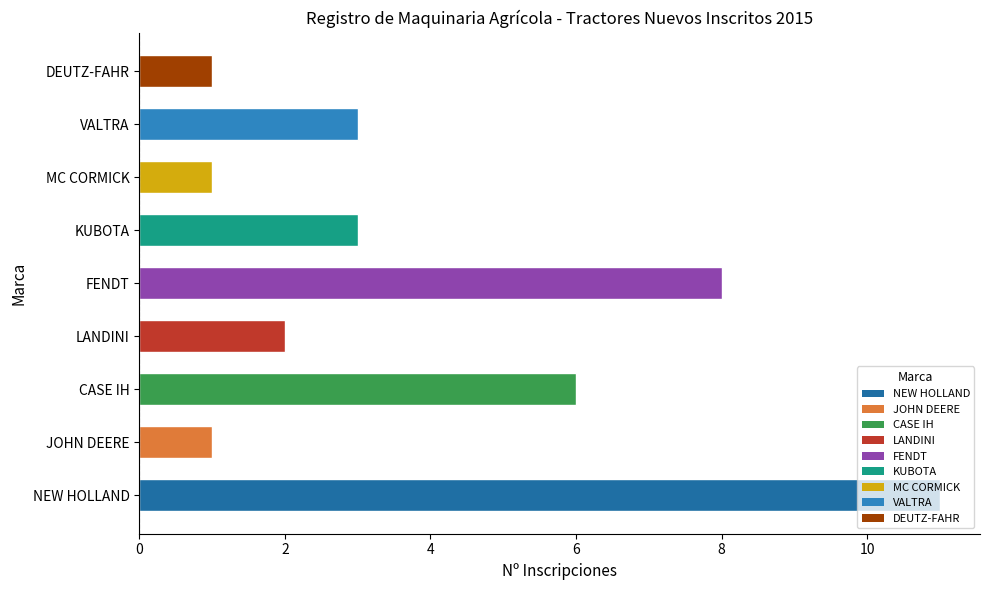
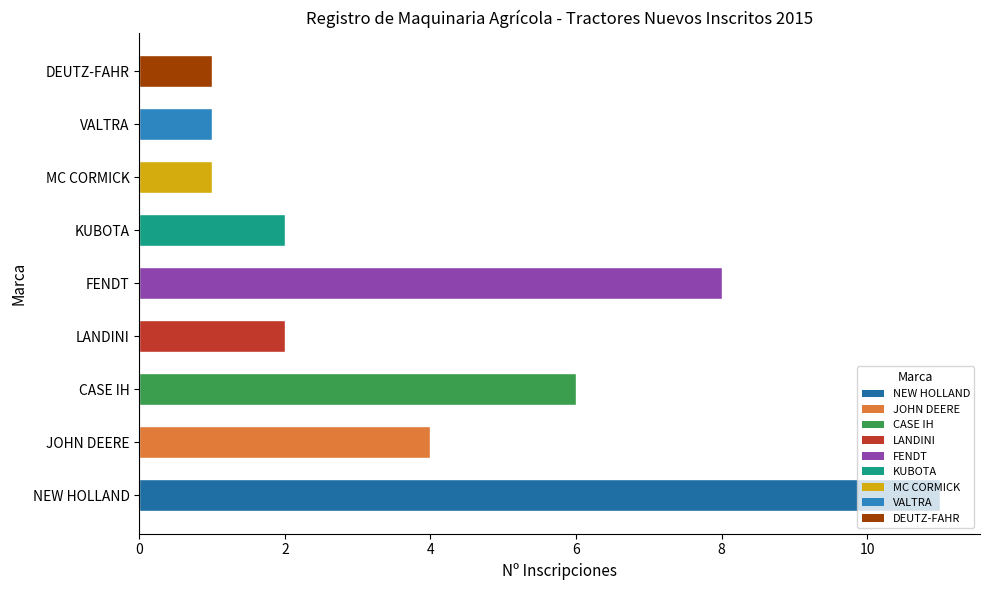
  {
    "DEUTZ-FAHR": 1,
-   "VALTRA": 3,
+   "VALTRA": 1,
    "MC CORMICK": 1,
-   "KUBOTA": 3,
+   "KUBOTA": 2,
    "FENDT": 8,
    "LANDINI": 2,
    "CASE IH": 6,
-   "JOHN DEERE": 1
+   "JOHN DEERE": 4
  }
